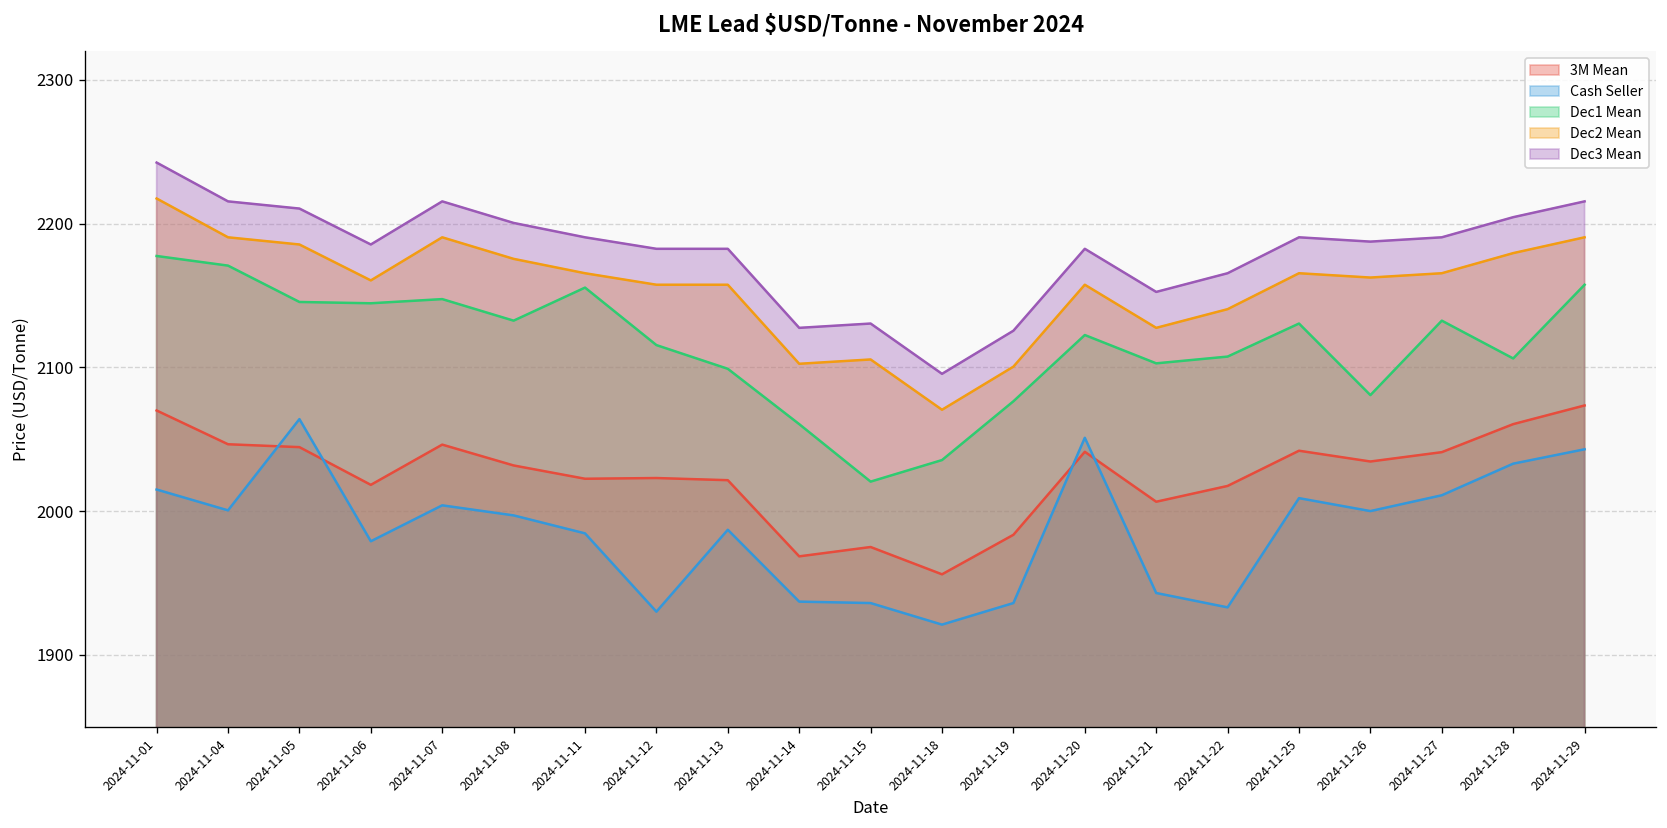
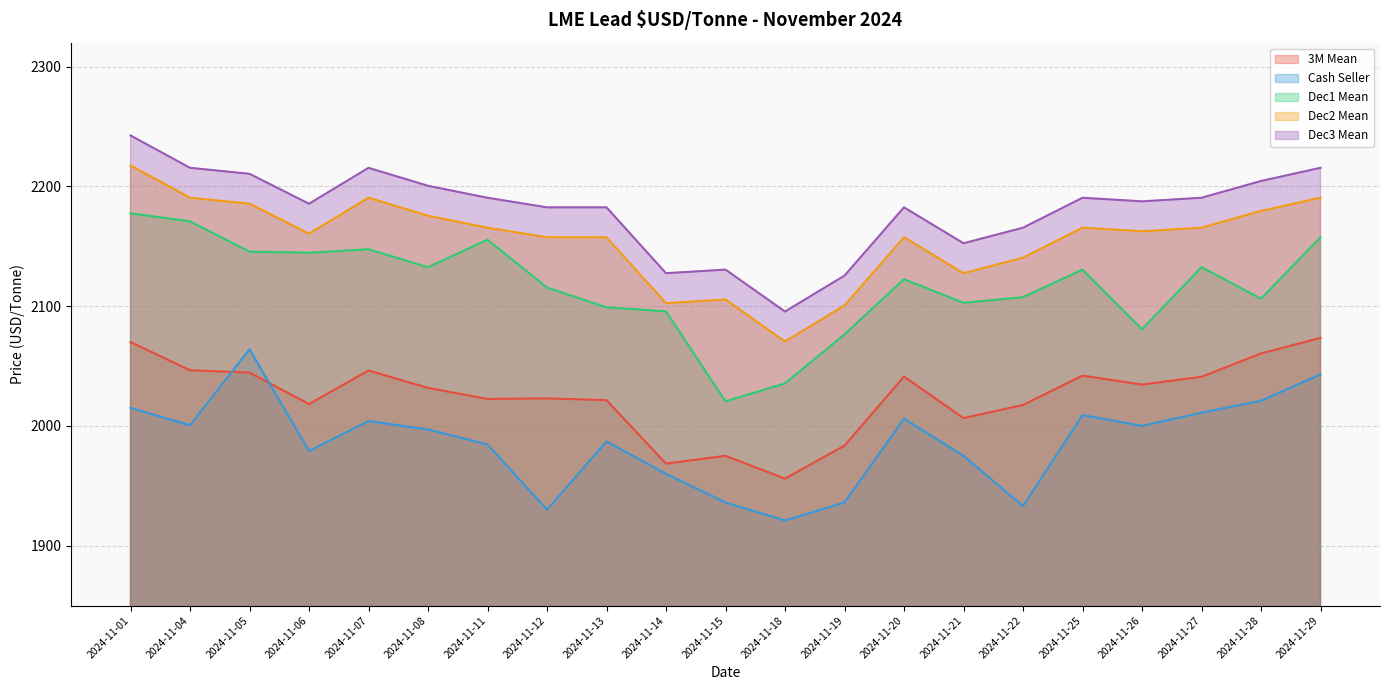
  {
    "Cash Seller": {
      "2024-11-01": 2015,
      "2024-11-04": 2001,
      "2024-11-05": 2064,
      "2024-11-06": 1979,
      "2024-11-07": 2004,
      "2024-11-08": 1997,
      "2024-11-11": 1985,
      "2024-11-12": 1930,
      "2024-11-13": 1987,
-     "2024-11-14": 1937,
+     "2024-11-14": 1960,
      "2024-11-15": 1936,
      "2024-11-18": 1921,
      "2024-11-19": 1936,
-     "2024-11-20": 2051,
-     "2024-11-21": 1943,
+     "2024-11-20": 2006,
+     "2024-11-21": 1975,
      "2024-11-22": 1933,
      "2024-11-25": 2009,
      "2024-11-26": 2000,
      "2024-11-27": 2011,
-     "2024-11-28": 2033,
+     "2024-11-28": 2021,
      "2024-11-29": 2043
    },
    "Dec1 Mean": {
      "2024-11-01": 2178,
      "2024-11-04": 2171,
      "2024-11-05": 2146,
      "2024-11-06": 2145,
      "2024-11-07": 2148,
      "2024-11-08": 2133,
      "2024-11-11": 2156,
      "2024-11-12": 2116,
      "2024-11-13": 2099,
-     "2024-11-14": 2061,
+     "2024-11-14": 2096,
      "2024-11-15": 2021,
      "2024-11-18": 2036,
      "2024-11-19": 2076,
      "2024-11-20": 2123,
      "2024-11-21": 2103,
      "2024-11-22": 2108,
      "2024-11-25": 2131,
      "2024-11-26": 2081,
      "2024-11-27": 2133,
      "2024-11-28": 2106,
      "2024-11-29": 2158
    },
    "Dec3 Mean": {
      "2024-11-01": 2243,
      "2024-11-04": 2216,
      "2024-11-05": 2211,
      "2024-11-06": 2186,
      "2024-11-07": 2216,
      "2024-11-08": 2201,
      "2024-11-11": 2191,
      "2024-11-12": 2183,
      "2024-11-13": 2183,
      "2024-11-14": 2128,
      "2024-11-15": 2131,
      "2024-11-18": 2096,
      "2024-11-19": 2126,
      "2024-11-20": 2183,
      "2024-11-21": 2153,
      "2024-11-22": 2166,
      "2024-11-25": 2191,
      "2024-11-26": 2188,
      "2024-11-27": 2191,
      "2024-11-28": 2205,
      "2024-11-29": 2216
    }
  }
